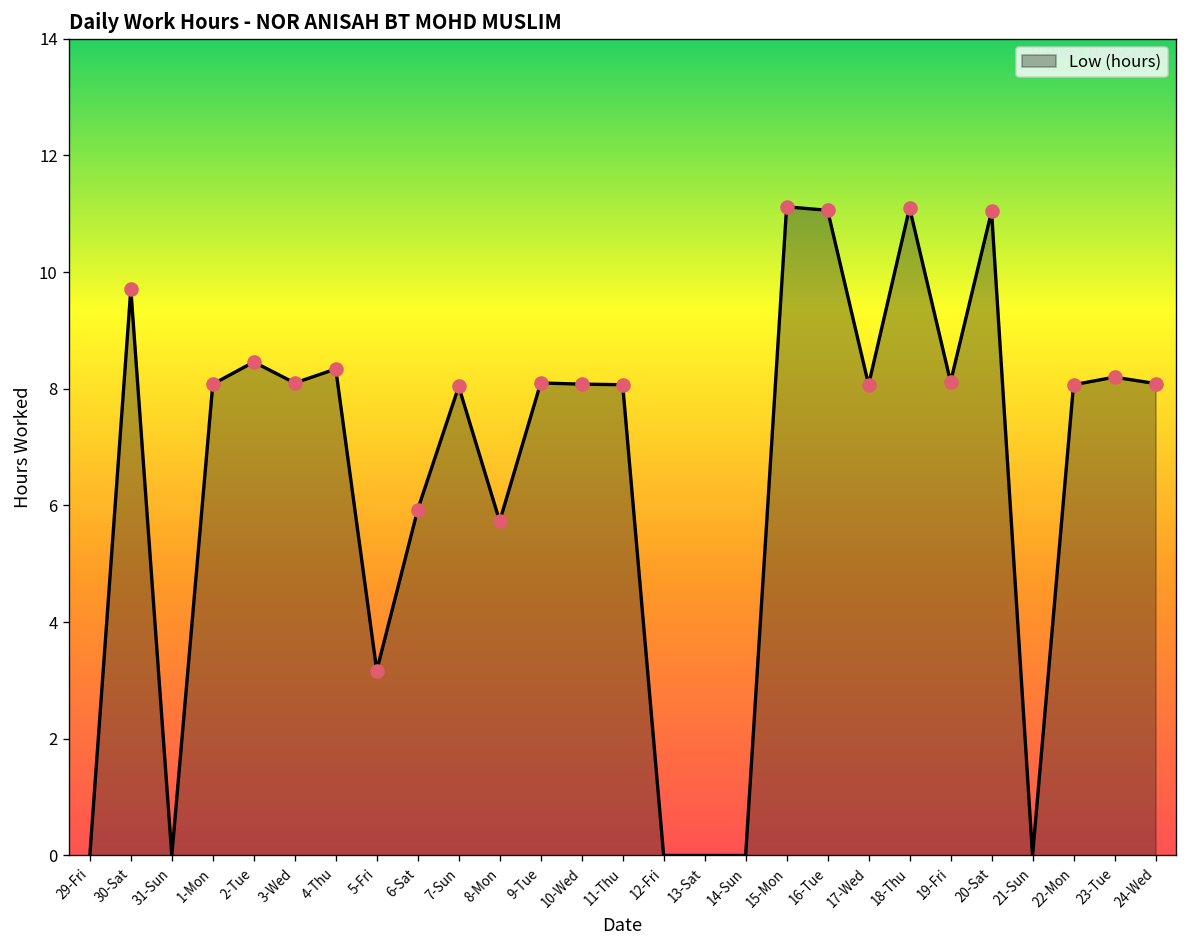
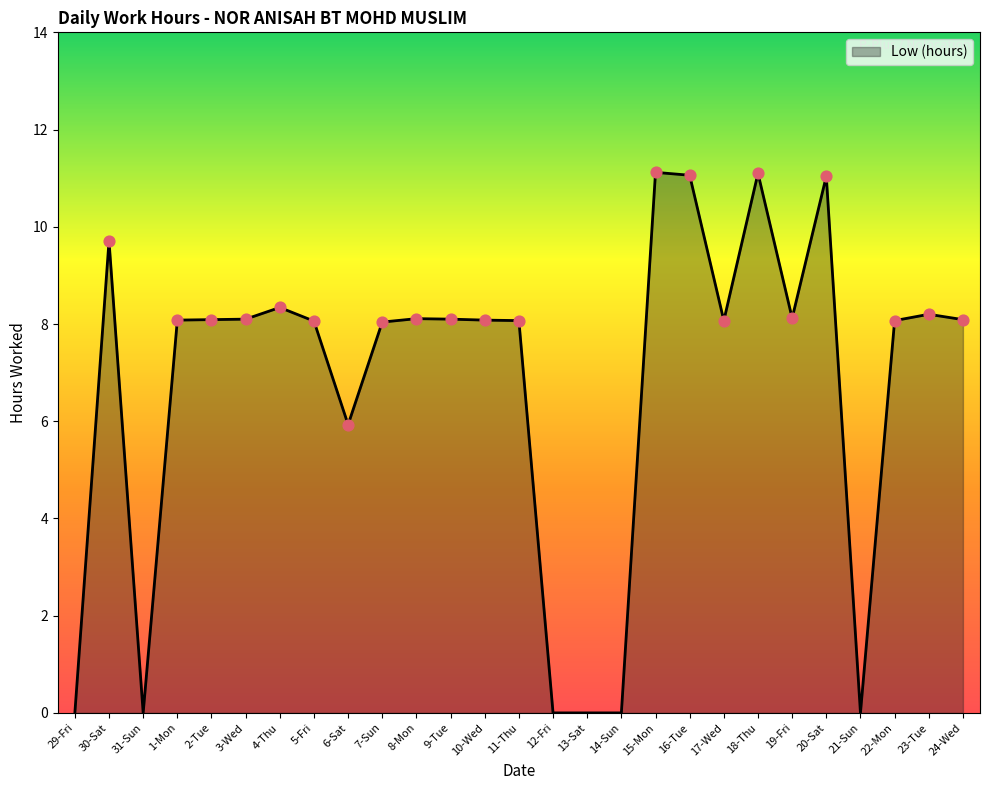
  {
    "Low (hours)": {
      "29-Fri": 0.0,
      "31-Sun": 0.0,
-     "2-Tue": 8.5,
-     "5-Fri": 3.2,
-     "8-Mon": 5.7,
+     "2-Tue": 8.1,
+     "5-Fri": 8.1,
+     "8-Mon": 8.1,
      "12-Fri": 0.0,
      "13-Sat": 0.0,
      "14-Sun": 0.0,
      "21-Sun": 0.0
    }
  }
